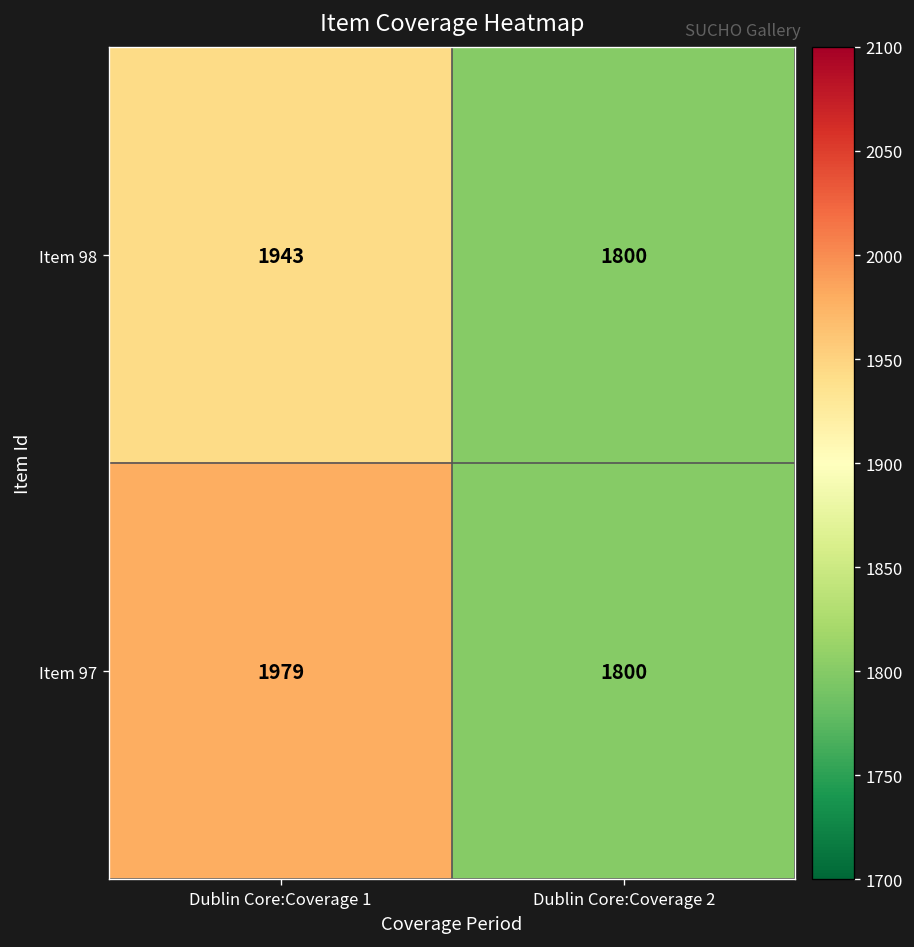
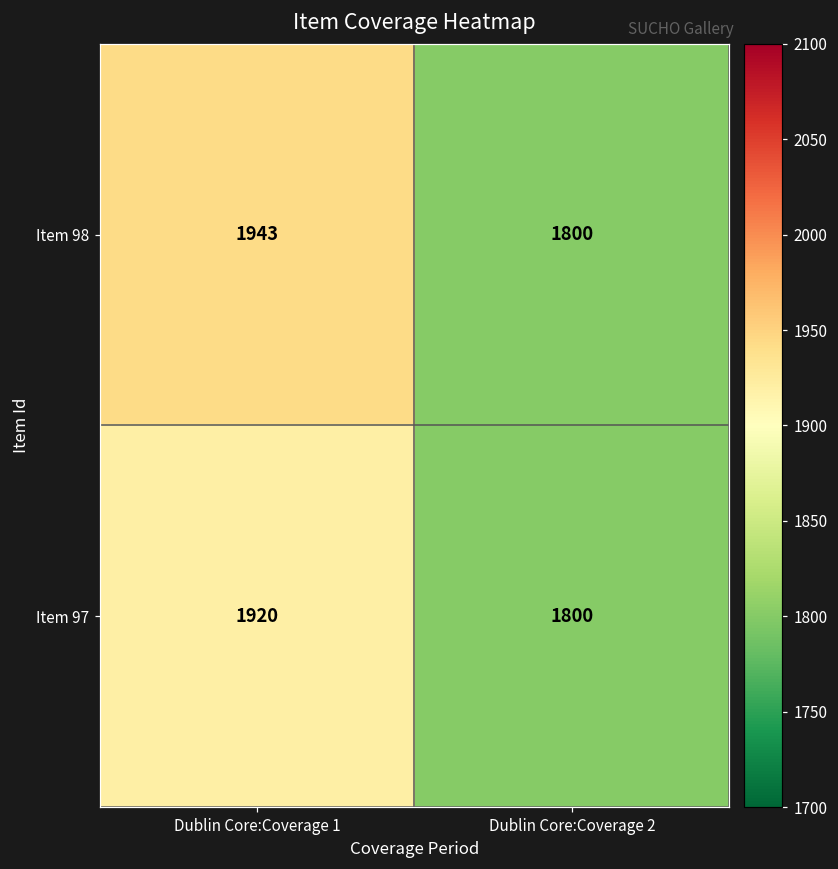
  {
    "Item 98": {
      "Dublin Core:Coverage 1": 1943,
      "Dublin Core:Coverage 2": 1800
    },
    "Item 97": {
-     "Dublin Core:Coverage 1": 1979,
+     "Dublin Core:Coverage 1": 1920,
      "Dublin Core:Coverage 2": 1800
    }
  }
